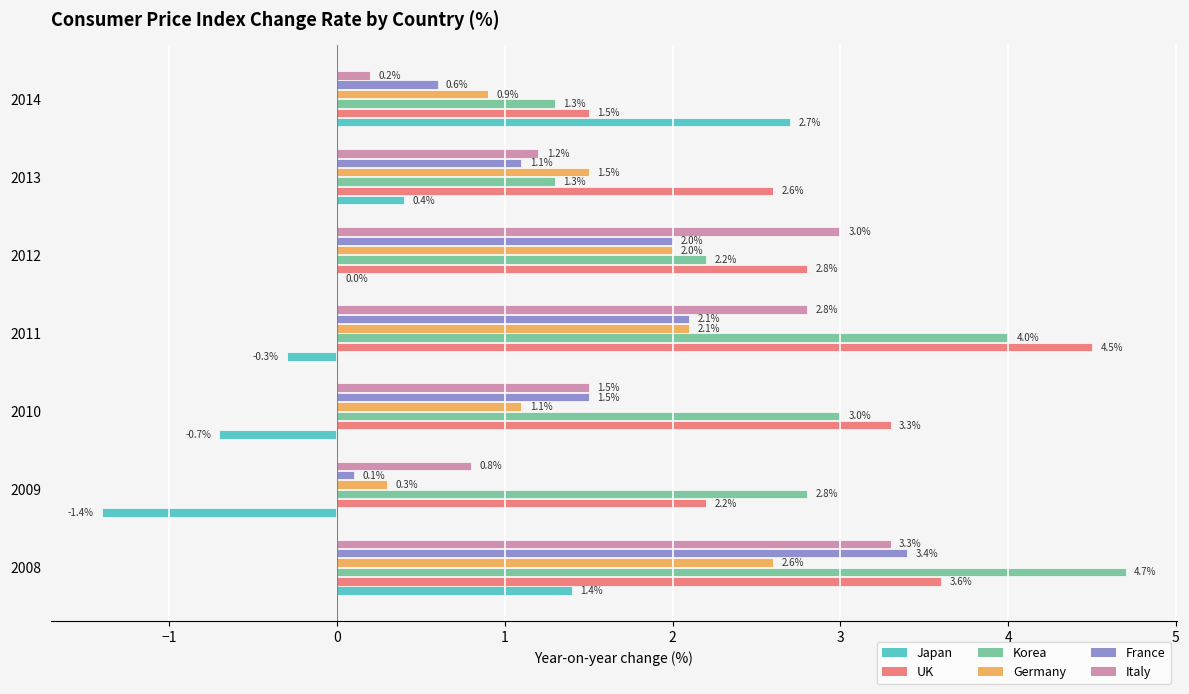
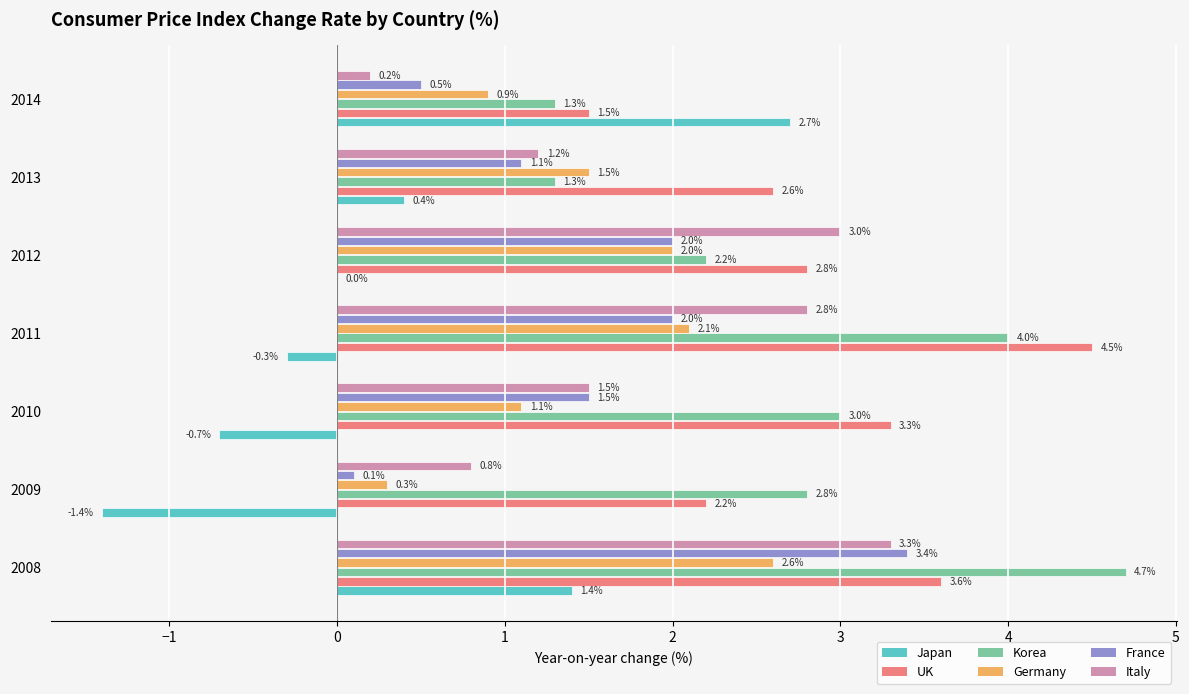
  {
    "France": {
-     "2014": "0.6%",
+     "2014": "0.5%",
      "2013": "1.1%",
      "2012": "2.0%",
-     "2011": "2.1%",
+     "2011": "2.0%",
      "2010": "1.5%",
      "2009": "0.1%",
      "2008": "3.4%"
    }
  }
